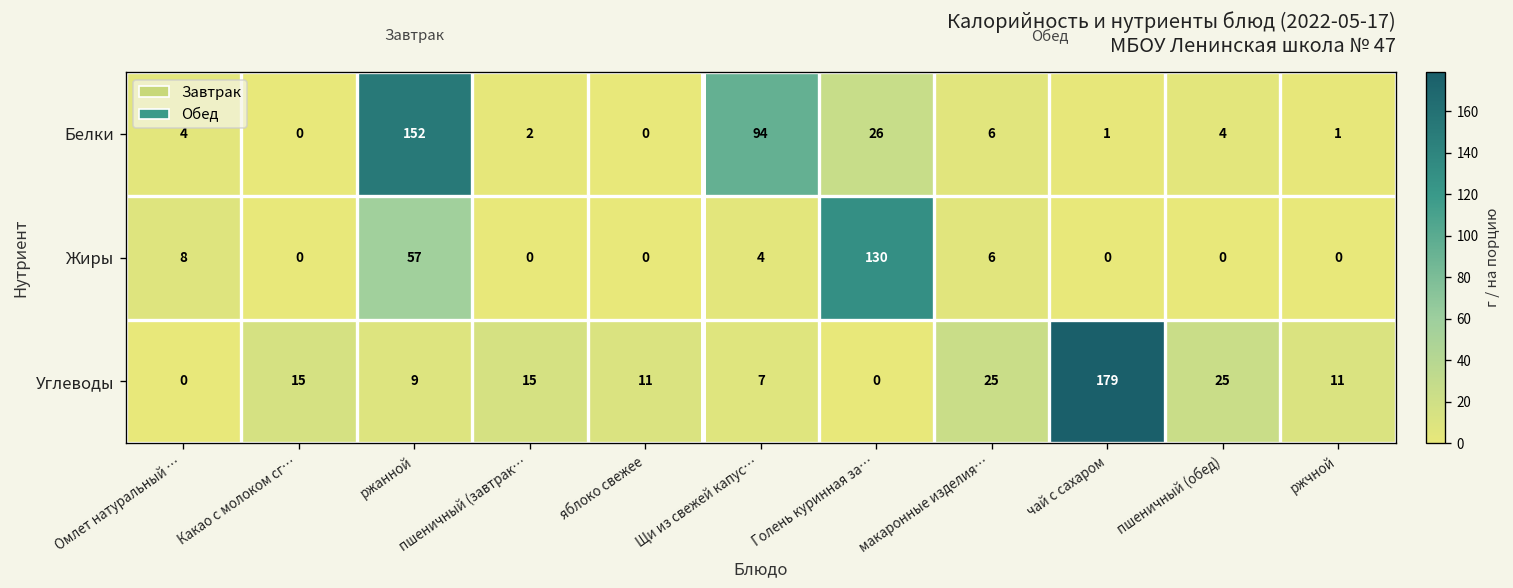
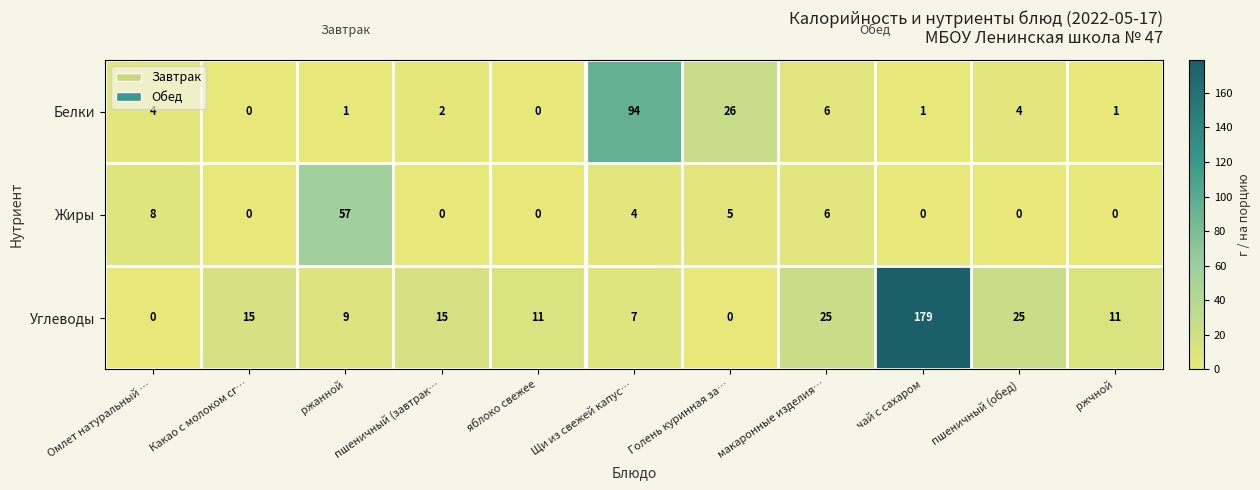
  {
    "Белки": {
      "Какао с молоком сг…": 0,
-     "ржанной": 152,
+     "ржанной": 1,
      "пшеничный (завтрак…": 2,
      "яблоко свежее": 0,
      "Щи из свежей капус…": 94,
      "Голень куринная за…": 26,
      "макаронные изделия…": 6,
      "чай с сахаром": 1,
      "пшеничный (обед)": 4,
      "ржчной": 1
    },
    "Жиры": {
      "Омлет натуральный …": 8,
      "Какао с молоком сг…": 0,
      "ржанной": 57,
      "пшеничный (завтрак…": 0,
      "яблоко свежее": 0,
      "Щи из свежей капус…": 4,
-     "Голень куринная за…": 130,
+     "Голень куринная за…": 5,
      "макаронные изделия…": 6,
      "чай с сахаром": 0,
      "пшеничный (обед)": 0,
      "ржчной": 0
    },
    "Углеводы": {
      "Омлет натуральный …": 0,
      "Какао с молоком сг…": 15,
      "ржанной": 9,
      "пшеничный (завтрак…": 15,
      "яблоко свежее": 11,
      "Щи из свежей капус…": 7,
      "Голень куринная за…": 0,
      "макаронные изделия…": 25,
      "чай с сахаром": 179,
      "пшеничный (обед)": 25,
      "ржчной": 11
    }
  }
